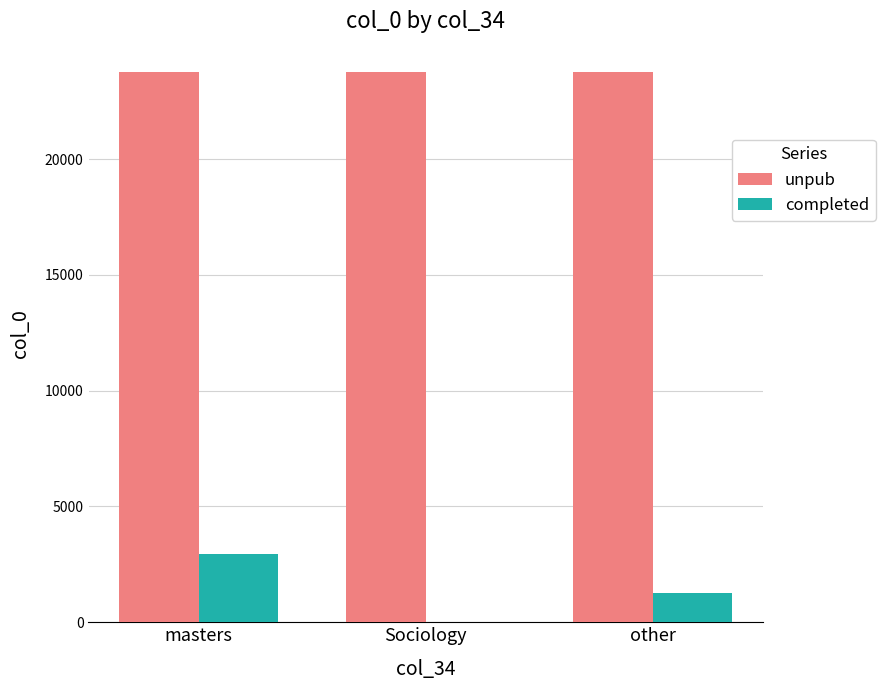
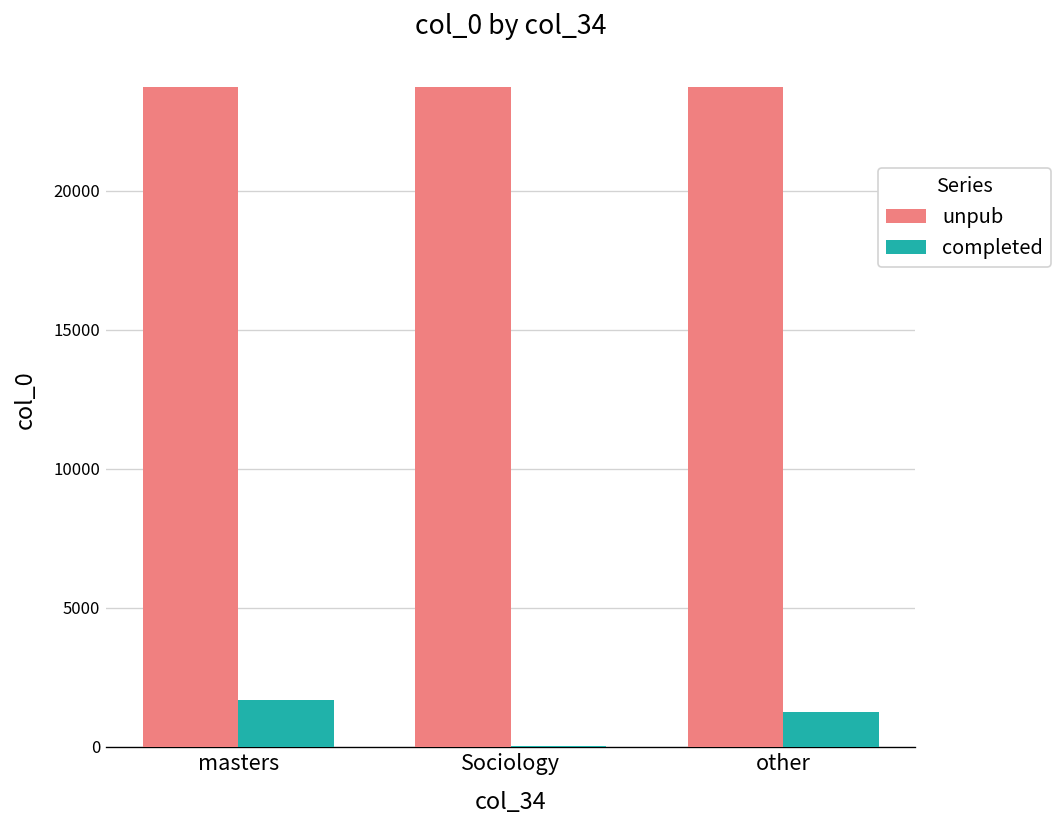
  {
    "unpub": {
      "masters": 23800,
      "Sociology": 23800,
      "other": 23800
    },
    "completed": {
-     "masters": 2900,
+     "masters": 1700,
      "other": 1200
    }
  }
